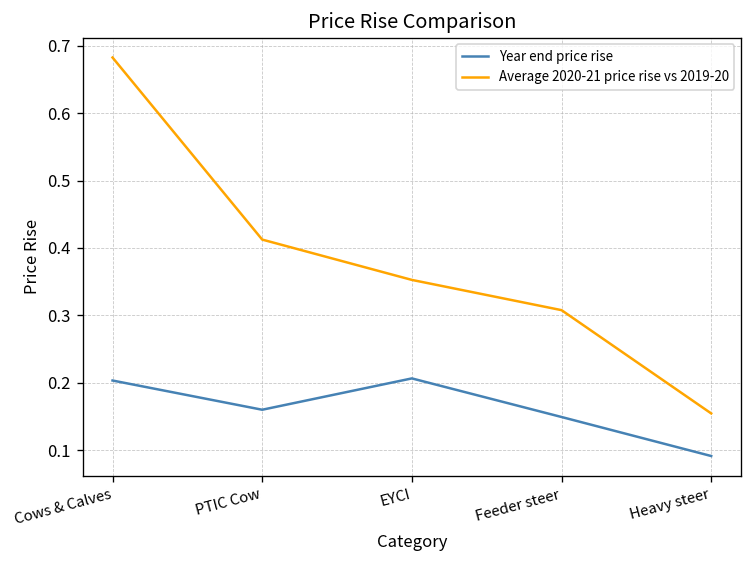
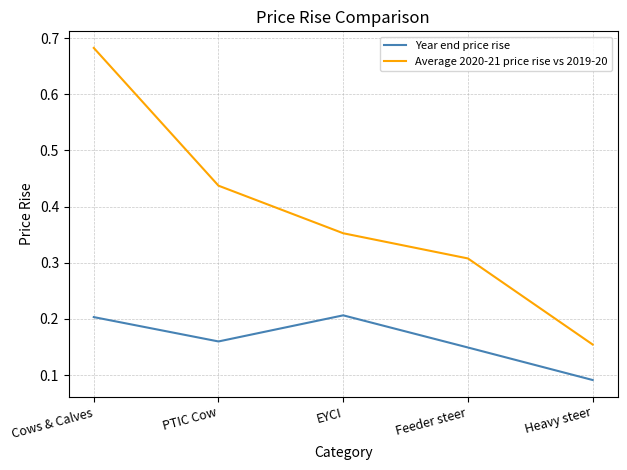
  {
    "Year end price rise": {
      "Cows & Calves": 0.20,
      "PTIC Cow": 0.16,
      "EYCI": 0.21,
      "Feeder steer": 0.15,
      "Heavy steer": 0.09
    },
    "Average 2020-21 price rise vs 2019-20": {
      "Cows & Calves": 0.68,
-     "PTIC Cow": 0.41,
+     "PTIC Cow": 0.44,
      "EYCI": 0.35,
      "Feeder steer": 0.31,
      "Heavy steer": 0.15
    }
  }
